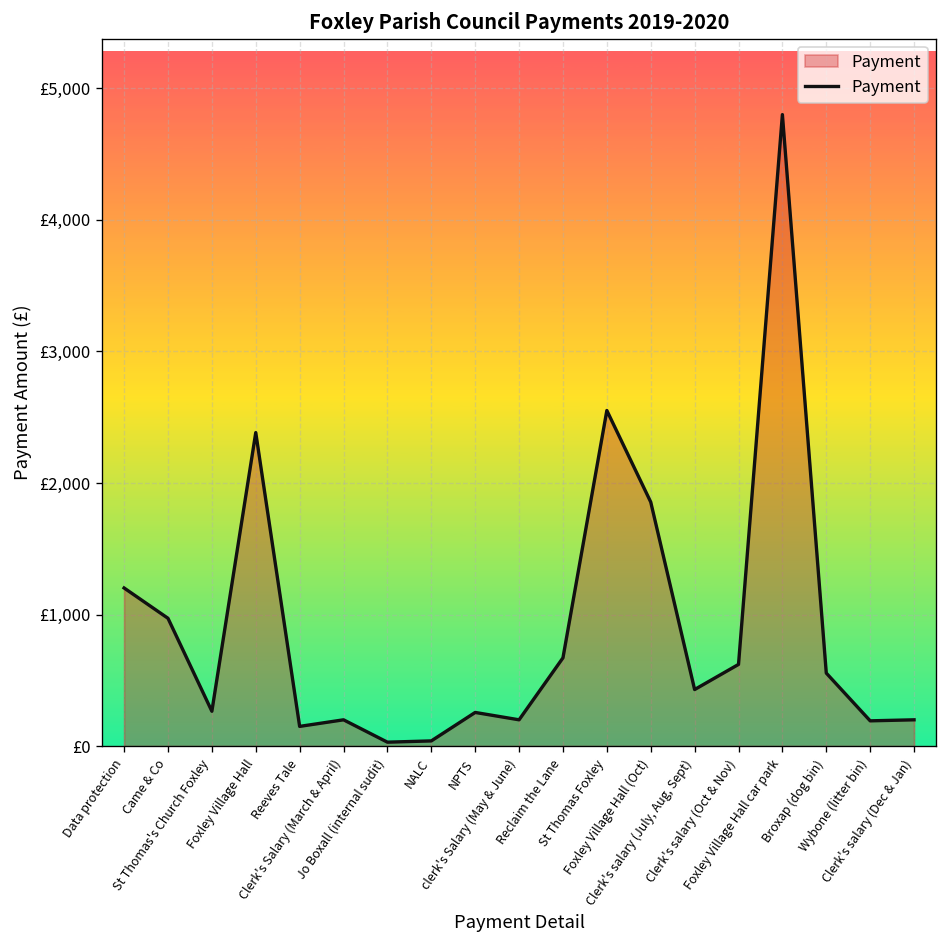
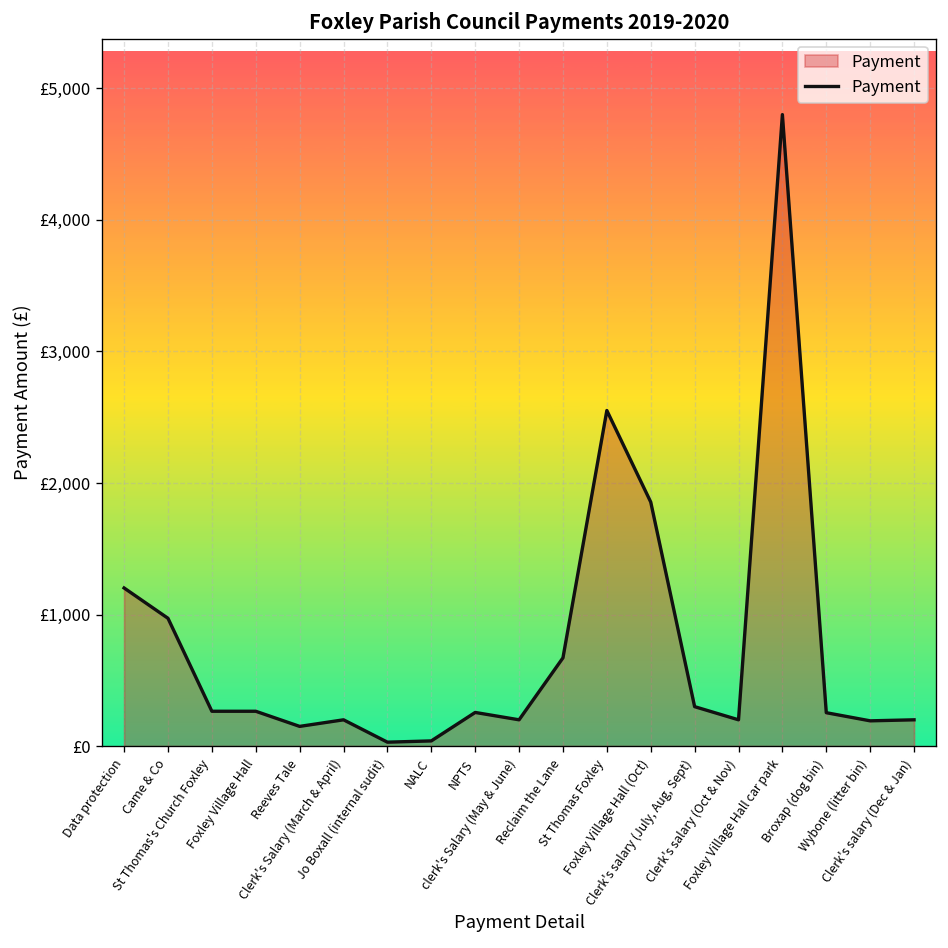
  {
    "Data protection": "£1,200",
    "Came & Co": "£970",
    "St Thomas's Church Foxley": "£270",
-   "Foxley Village Hall": "£2,380",
+   "Foxley Village Hall": "£270",
    "Reeves Tale": "£150",
    "Clerk's Salary (March & April)": "£200",
    "Jo Boxall (internal sudit)": "£30",
    "NALC": "£40",
    "NPTS": "£260",
    "clerk's Salary (May & June)": "£200",
    "Reclaim the Lane": "£670",
    "St Thomas Foxley": "£2,550",
    "Foxley Village Hall (Oct)": "£1,860",
-   "Clerk's salary (July, Aug, Sept)": "£430",
-   "Clerk's salary (Oct & Nov)": "£620",
+   "Clerk's salary (July, Aug, Sept)": "£300",
+   "Clerk's salary (Oct & Nov)": "£200",
    "Foxley Village Hall car park": "£4,800",
-   "Broxap (dog bin)": "£560",
+   "Broxap (dog bin)": "£250",
    "Wybone (litter bin)": "£190",
    "Clerk's salary (Dec & Jan)": "£200"
  }
